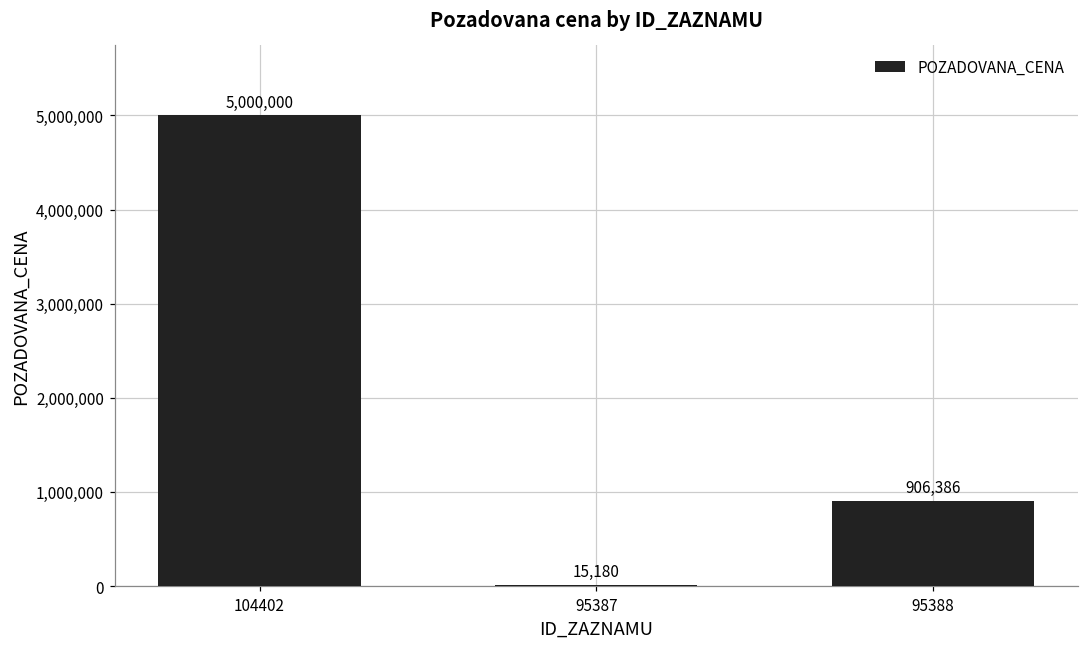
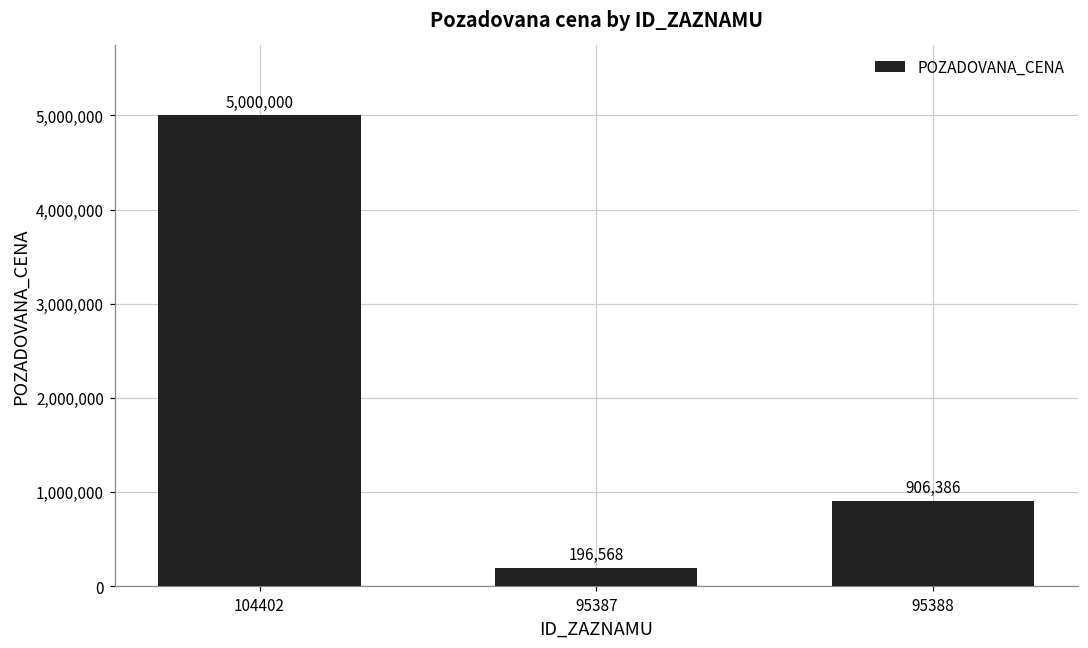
  {
    "104402": "5,000,000",
-   "95387": "15,180",
+   "95387": "196,568",
    "95388": "906,386"
  }
